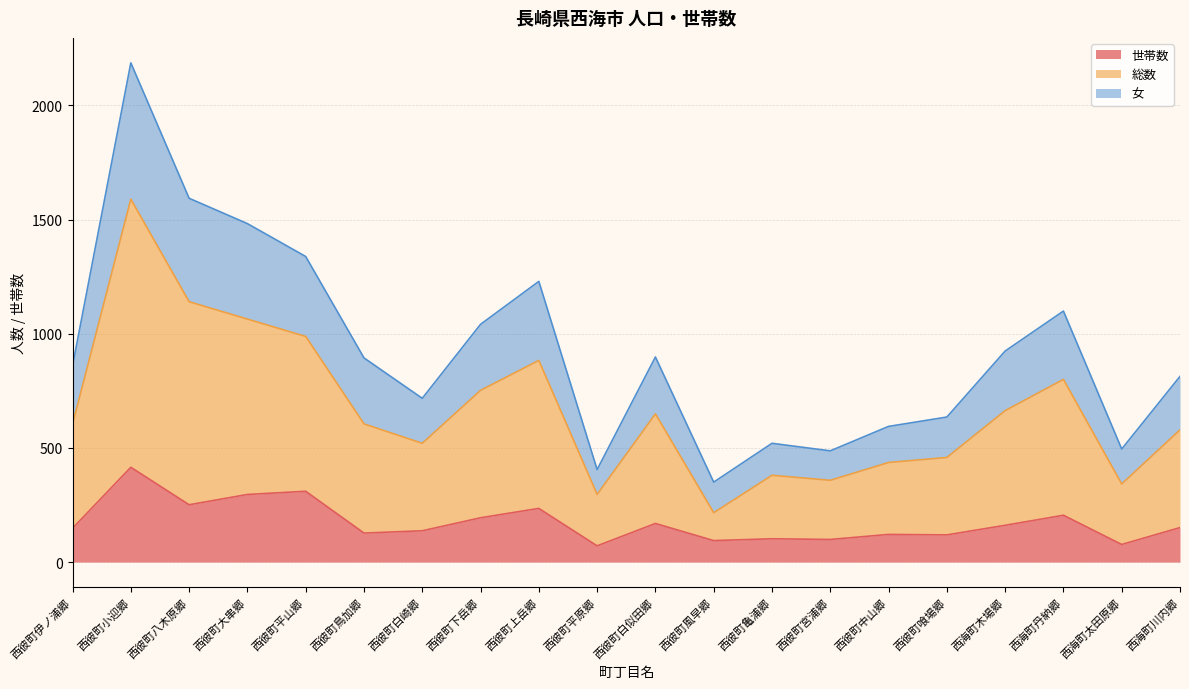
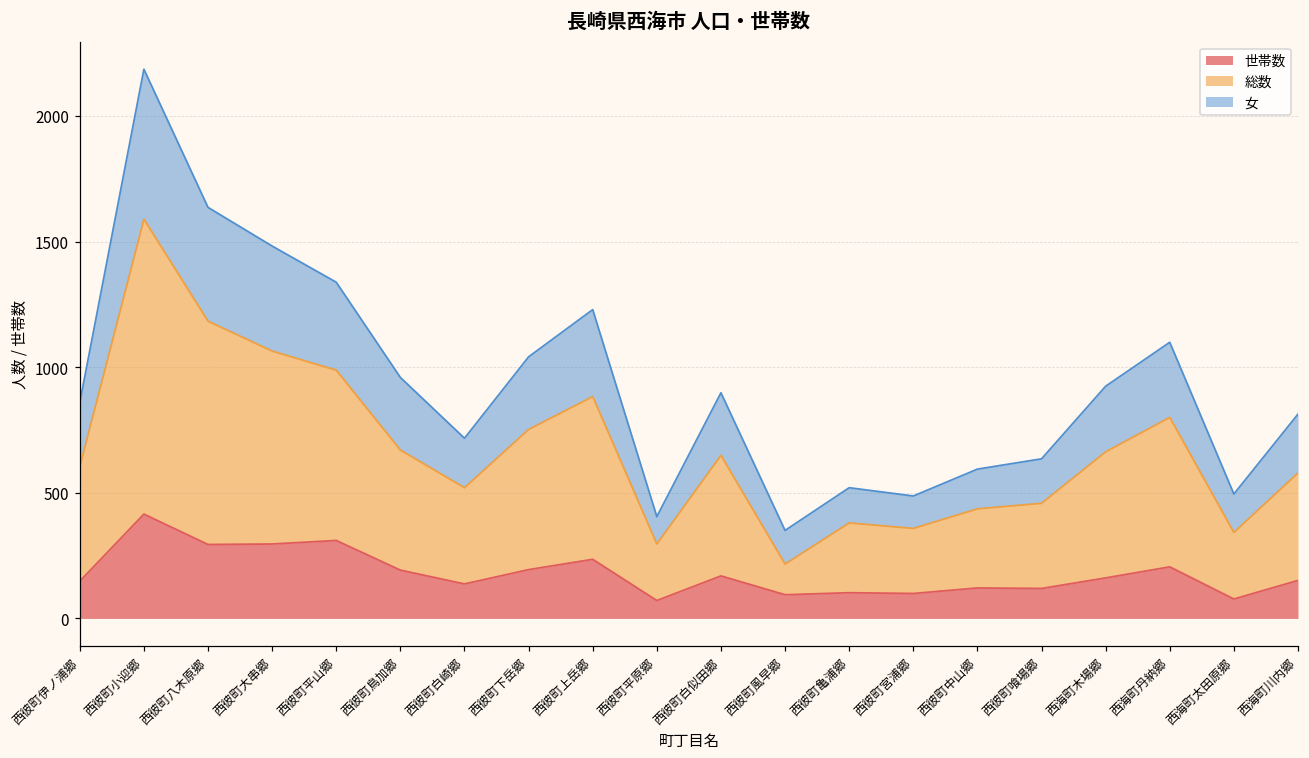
  {
    "世帯数": {
      "西彼町伊ノ浦郷": 150,
      "西彼町小迎郷": 420,
-     "西彼町八木原郷": 250,
+     "西彼町八木原郷": 290,
      "西彼町大串郷": 300,
      "西彼町平山郷": 310,
-     "西彼町鳥加郷": 130,
+     "西彼町鳥加郷": 190,
      "西彼町白崎郷": 140,
      "西彼町下岳郷": 190,
      "西彼町上岳郷": 240,
      "西彼町平原郷": 70,
      "西彼町白似田郷": 170,
      "西彼町風早郷": 90,
      "西彼町亀浦郷": 100,
      "西彼町宮浦郷": 100,
      "西彼町中山郷": 120,
      "西彼町喰場郷": 120,
      "西海町木場郷": 160,
      "西海町丹納郷": 210,
      "西海町太田原郷": 80,
      "西海町川内郷": 150
    },
    "総数": {
      "西彼町伊ノ浦郷": 460,
      "西彼町小迎郷": 1170,
      "西彼町八木原郷": 890,
      "西彼町大串郷": 770,
      "西彼町平山郷": 680,
      "西彼町鳥加郷": 480,
      "西彼町白崎郷": 380,
      "西彼町下岳郷": 560,
      "西彼町上岳郷": 650,
      "西彼町平原郷": 230,
      "西彼町白似田郷": 480,
      "西彼町風早郷": 120,
      "西彼町亀浦郷": 280,
      "西彼町宮浦郷": 260,
      "西彼町中山郷": 320,
      "西彼町喰場郷": 340,
      "西海町木場郷": 500,
      "西海町丹納郷": 600,
      "西海町太田原郷": 270,
      "西海町川内郷": 430
    },
    "女": {
      "西彼町伊ノ浦郷": 260,
      "西彼町小迎郷": 600,
      "西彼町八木原郷": 450,
      "西彼町大串郷": 420,
      "西彼町平山郷": 350,
      "西彼町鳥加郷": 290,
      "西彼町白崎郷": 200,
      "西彼町下岳郷": 290,
      "西彼町上岳郷": 350,
      "西彼町平原郷": 110,
      "西彼町白似田郷": 250,
      "西彼町風早郷": 130,
      "西彼町亀浦郷": 140,
      "西彼町宮浦郷": 130,
      "西彼町中山郷": 160,
      "西彼町喰場郷": 180,
      "西海町木場郷": 260,
      "西海町丹納郷": 300,
      "西海町太田原郷": 150,
      "西海町川内郷": 230
    }
  }
